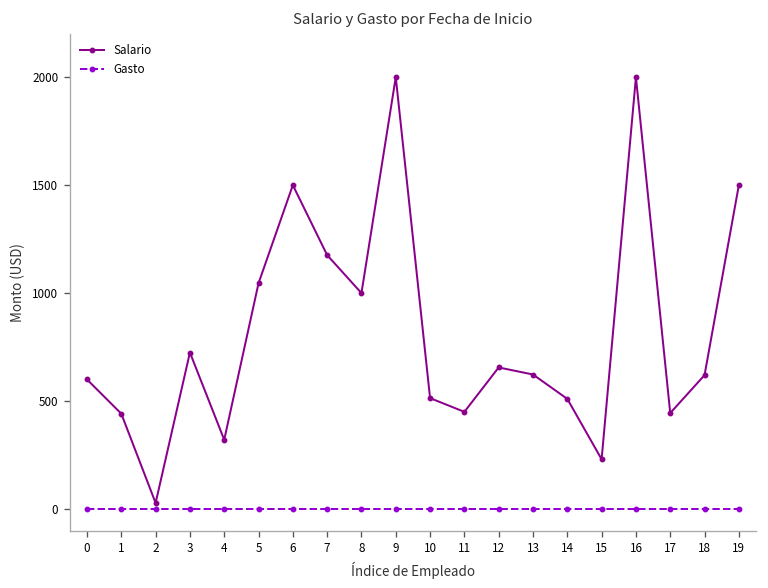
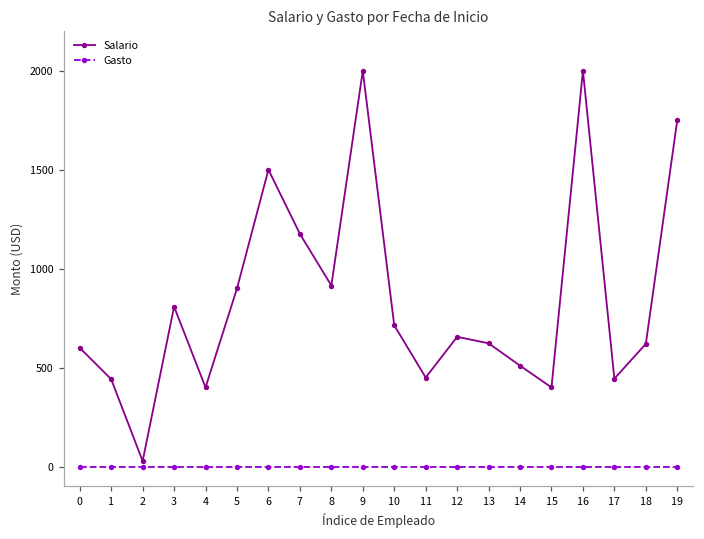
  {
    "Salario": {
      "0": 600,
      "1": 440,
      "2": 30,
-     "3": 720,
-     "4": 320,
-     "5": 1050,
+     "3": 810,
+     "4": 400,
+     "5": 900,
      "6": 1500,
      "7": 1180,
-     "8": 1000,
+     "8": 910,
      "9": 2000,
-     "10": 510,
+     "10": 710,
      "11": 450,
      "12": 660,
      "13": 620,
      "14": 510,
-     "15": 230,
+     "15": 400,
      "16": 2000,
      "17": 440,
      "18": 620,
-     "19": 1500
+     "19": 1750
    },
    "Gasto": {
      "0": 0,
      "1": 0,
      "2": 0,
      "3": 0,
      "4": 0,
      "5": 0,
      "6": 0,
      "7": 0,
      "8": 0,
      "9": 0,
      "10": 0,
      "11": 0,
      "12": 0,
      "13": 0,
      "14": 0,
      "15": 0,
      "16": 0,
      "17": 0,
      "18": 0,
      "19": 0
    }
  }
